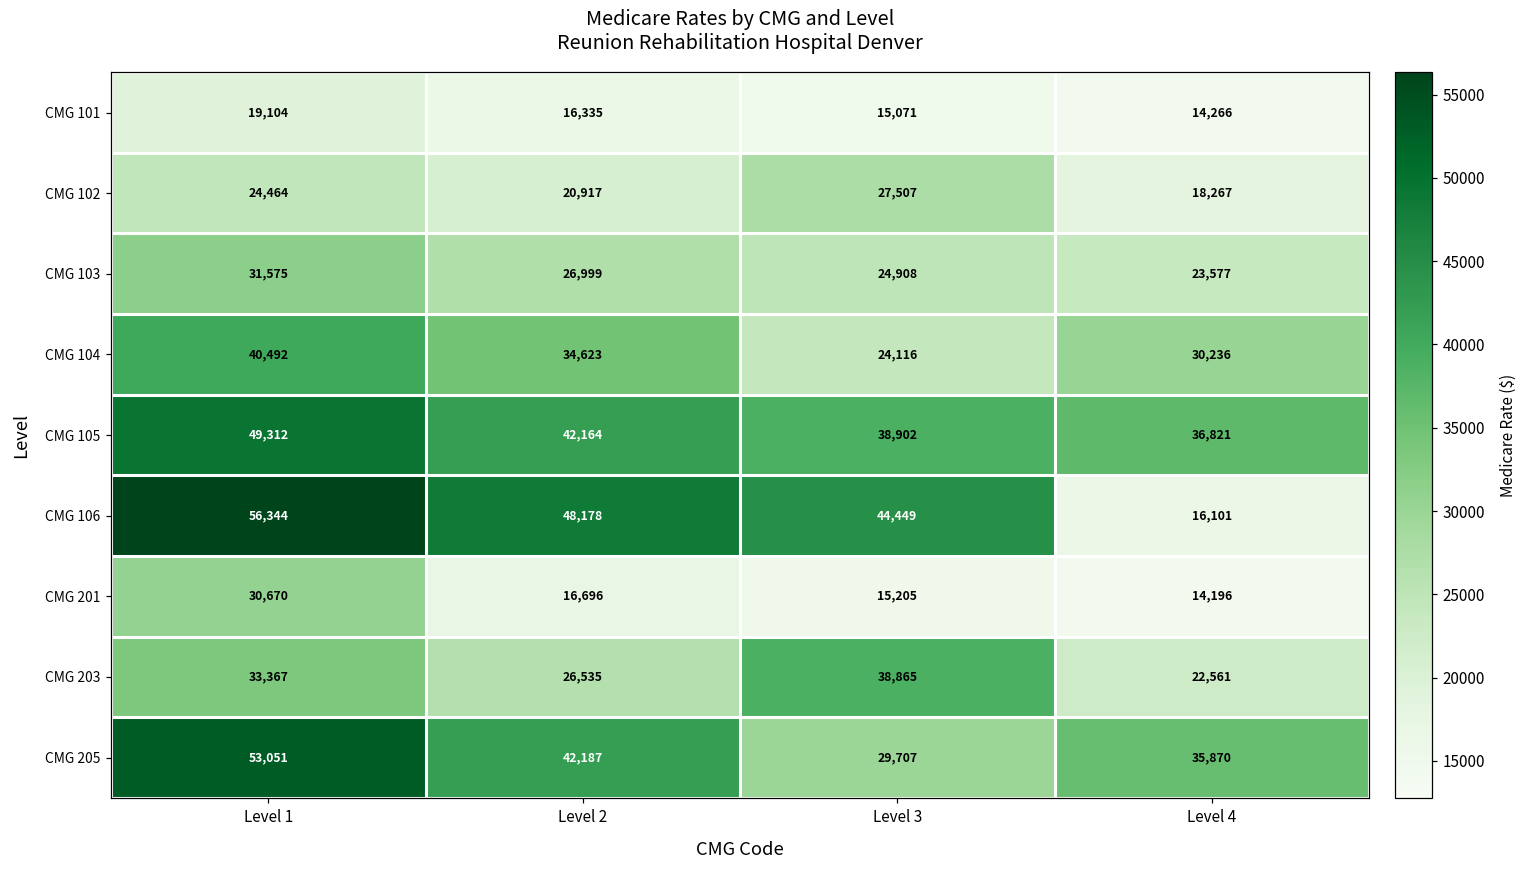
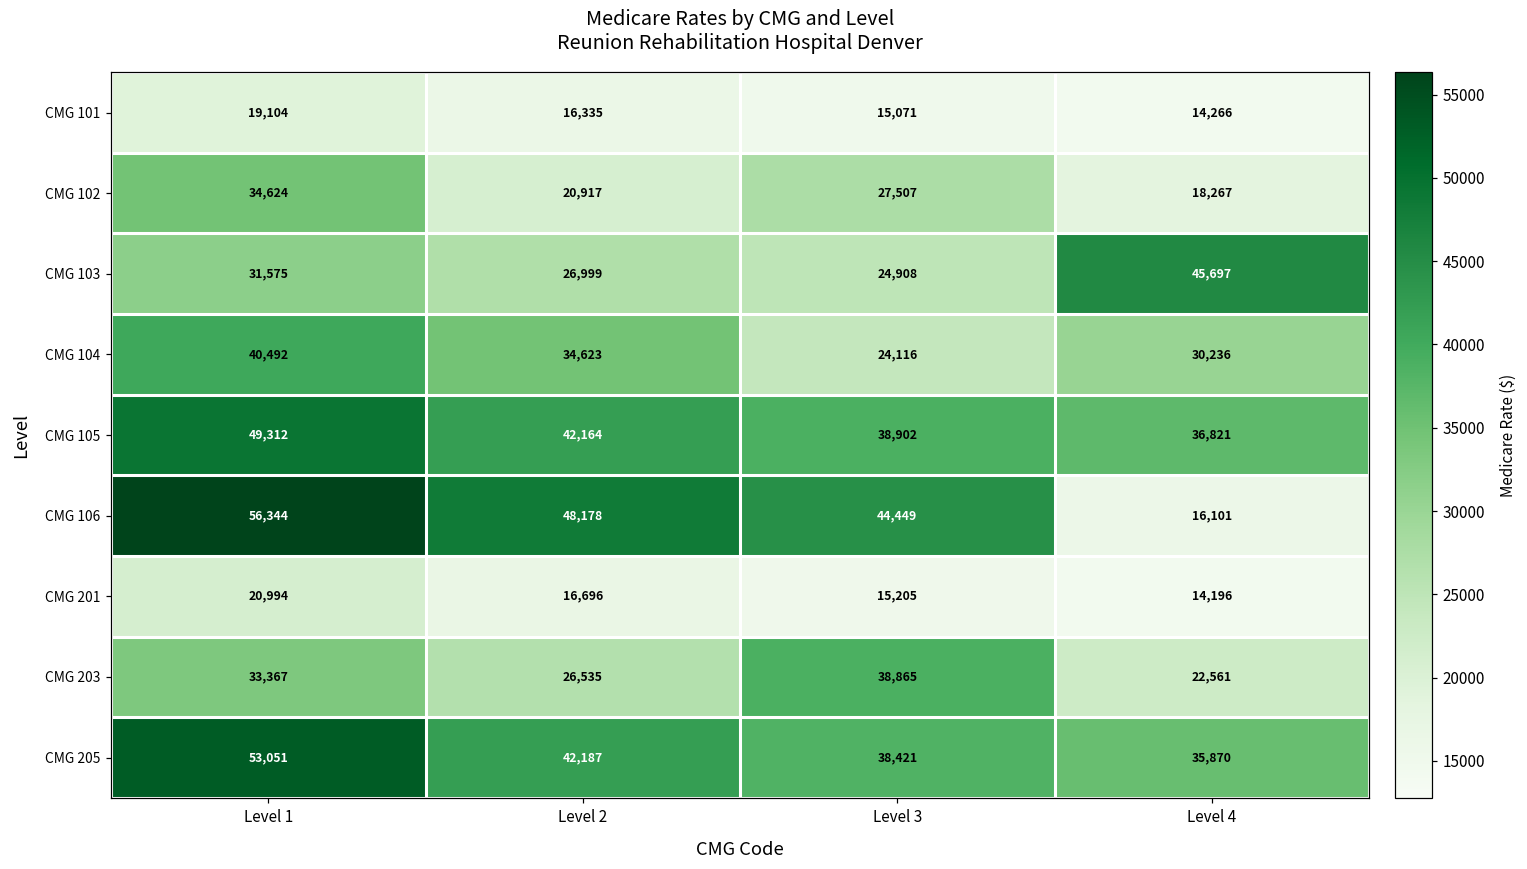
  {
    "CMG 101": {
      "Level 1": "19,104",
      "Level 2": "16,335",
      "Level 3": "15,071",
      "Level 4": "14,266"
    },
    "CMG 102": {
-     "Level 1": "24,464",
+     "Level 1": "34,624",
      "Level 2": "20,917",
      "Level 3": "27,507",
      "Level 4": "18,267"
    },
    "CMG 103": {
      "Level 1": "31,575",
      "Level 2": "26,999",
      "Level 3": "24,908",
-     "Level 4": "23,577"
+     "Level 4": "45,697"
    },
    "CMG 104": {
      "Level 1": "40,492",
      "Level 2": "34,623",
      "Level 3": "24,116",
      "Level 4": "30,236"
    },
    "CMG 105": {
      "Level 1": "49,312",
      "Level 2": "42,164",
      "Level 3": "38,902",
      "Level 4": "36,821"
    },
    "CMG 106": {
      "Level 1": "56,344",
      "Level 2": "48,178",
      "Level 3": "44,449",
      "Level 4": "16,101"
    },
    "CMG 201": {
-     "Level 1": "30,670",
+     "Level 1": "20,994",
      "Level 2": "16,696",
      "Level 3": "15,205",
      "Level 4": "14,196"
    },
    "CMG 203": {
      "Level 1": "33,367",
      "Level 2": "26,535",
      "Level 3": "38,865",
      "Level 4": "22,561"
    },
    "CMG 205": {
      "Level 1": "53,051",
      "Level 2": "42,187",
-     "Level 3": "29,707",
+     "Level 3": "38,421",
      "Level 4": "35,870"
    }
  }
